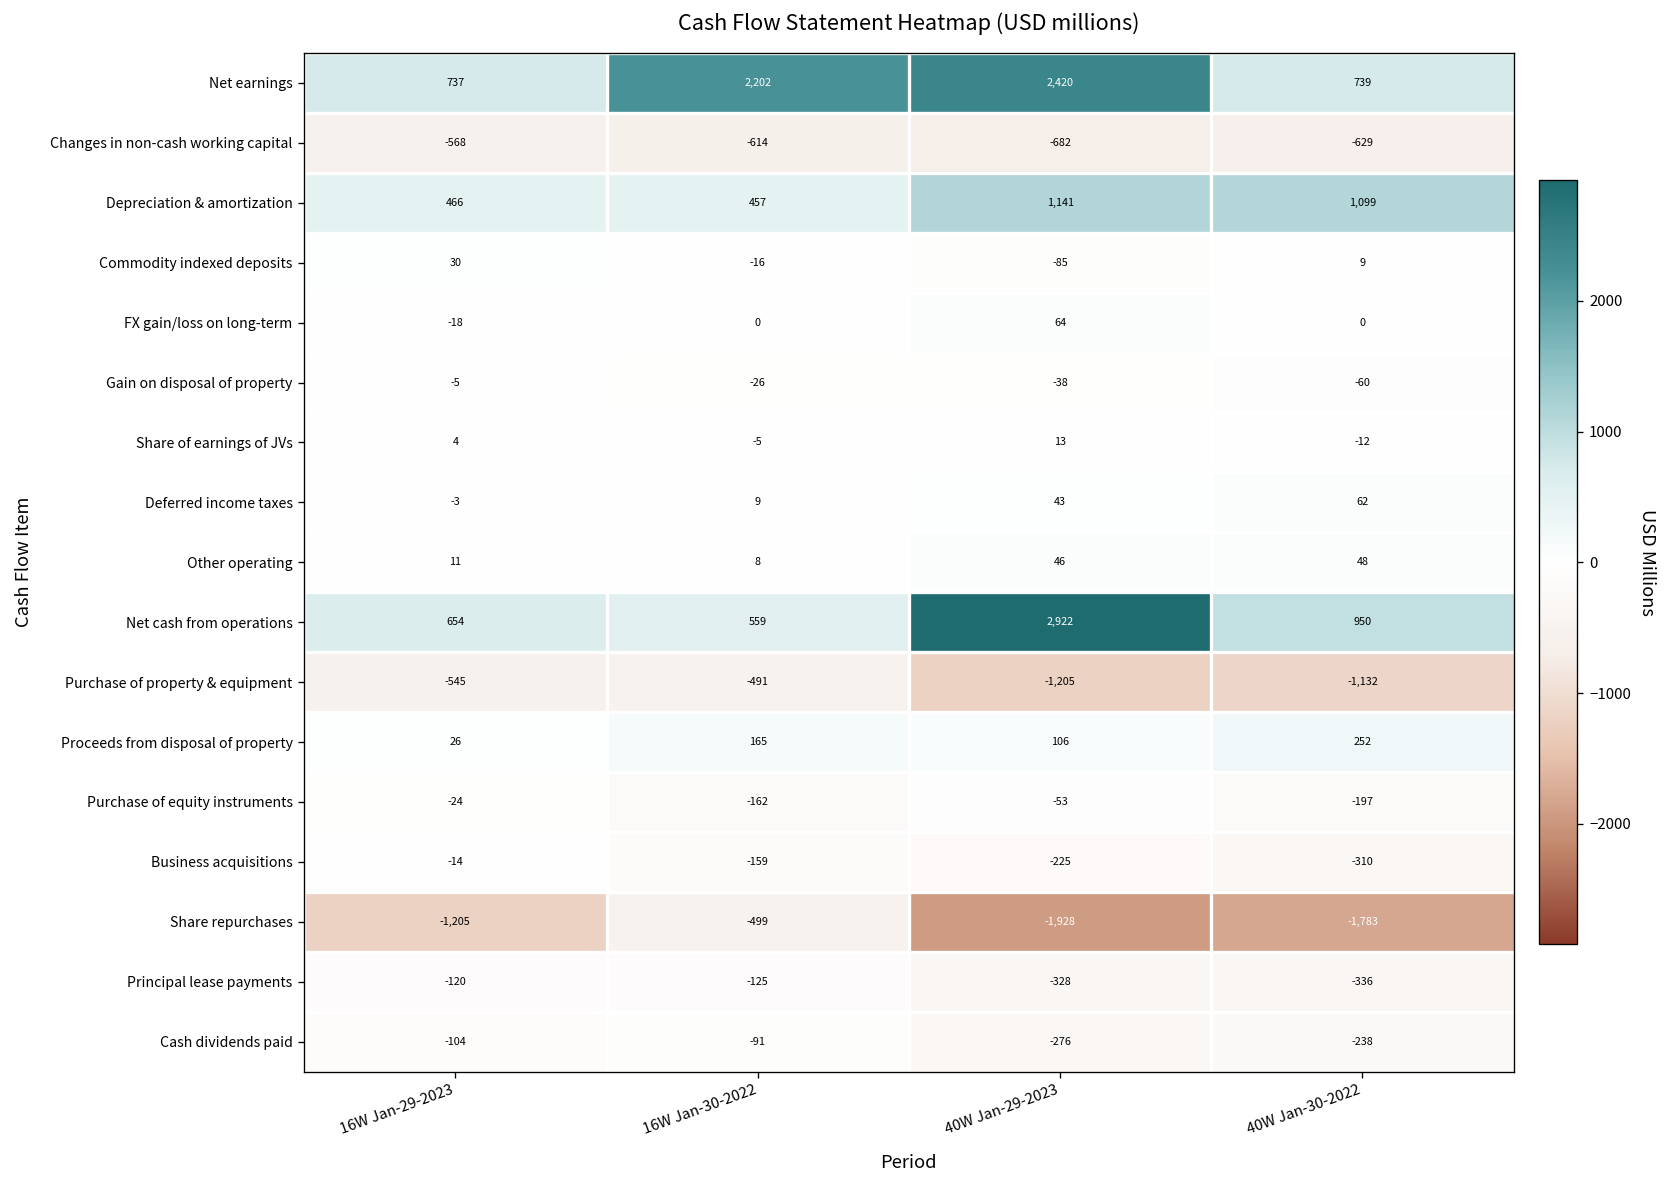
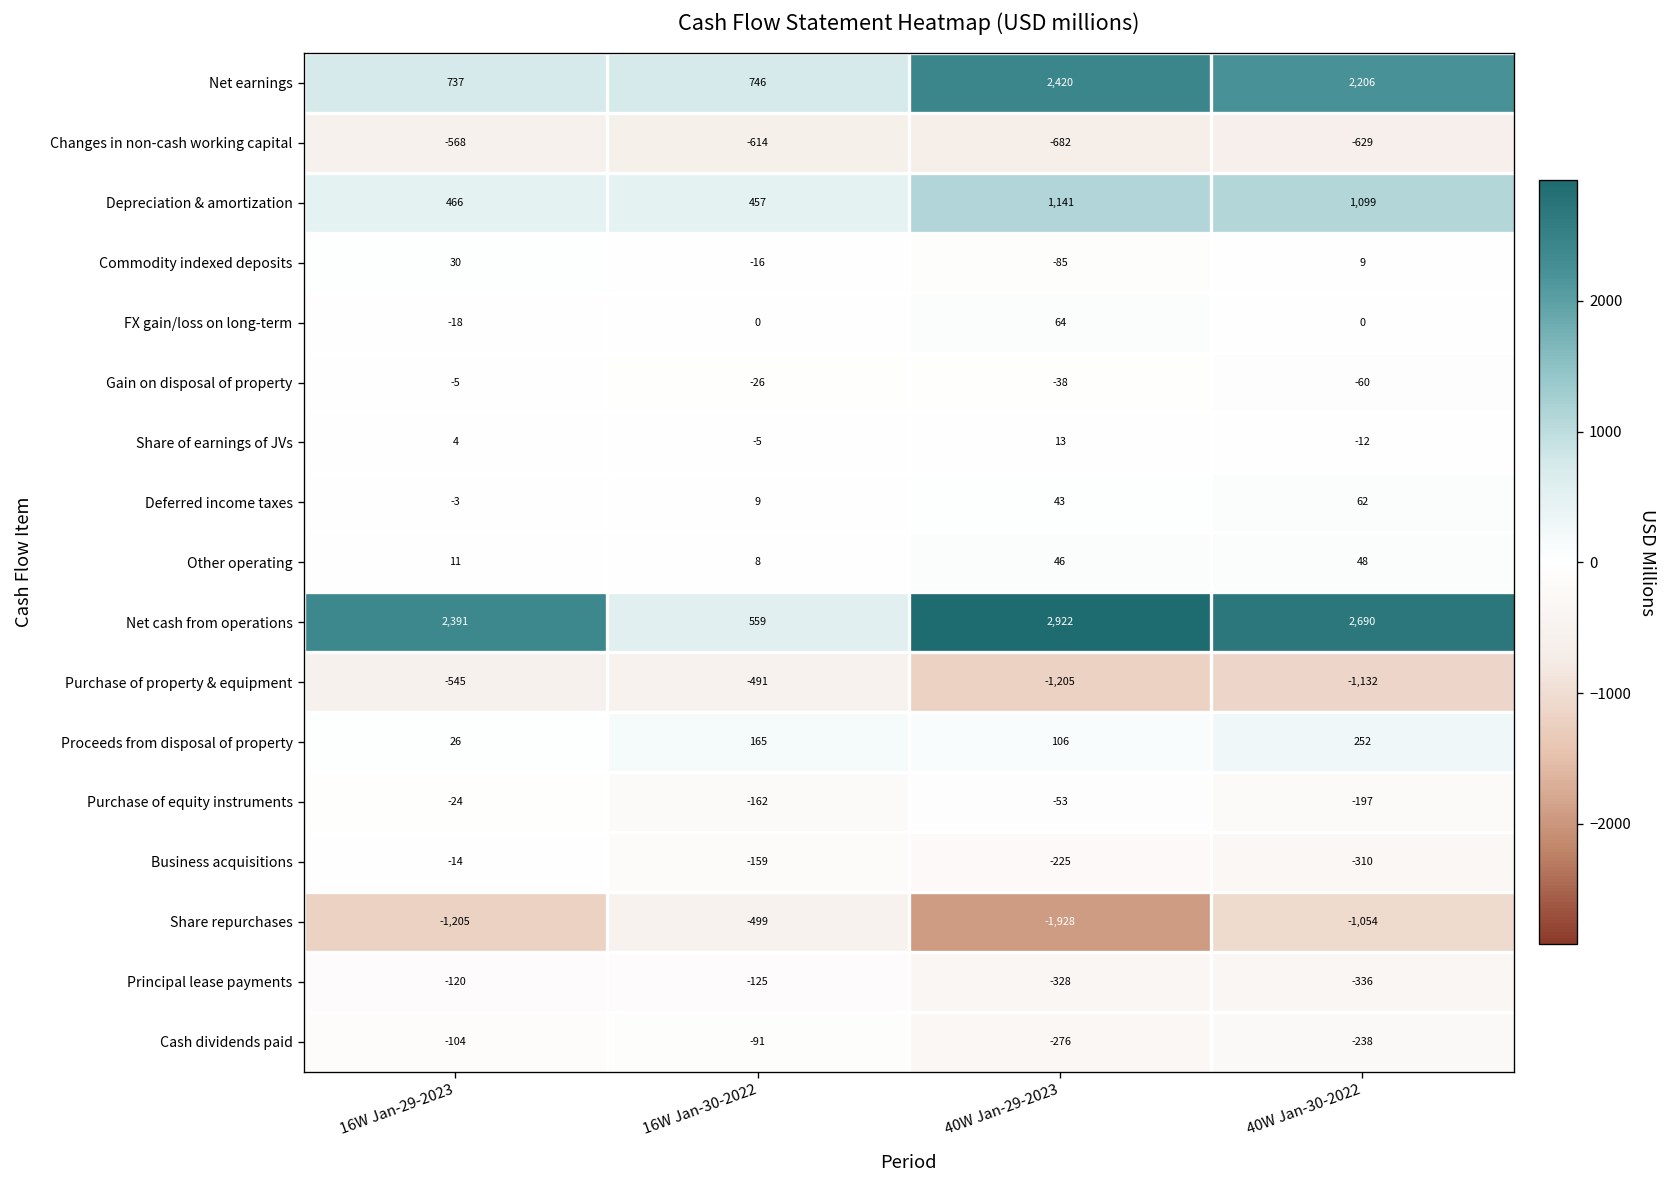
  {
    "Net earnings": {
      "16W Jan-29-2023": "737",
-     "16W Jan-30-2022": "2,202",
+     "16W Jan-30-2022": "746",
      "40W Jan-29-2023": "2,420",
-     "40W Jan-30-2022": "739"
+     "40W Jan-30-2022": "2,206"
    },
    "Changes in non-cash working capital": {
      "16W Jan-29-2023": "-568",
      "16W Jan-30-2022": "-614",
      "40W Jan-29-2023": "-682",
      "40W Jan-30-2022": "-629"
    },
    "Depreciation & amortization": {
      "16W Jan-29-2023": "466",
      "16W Jan-30-2022": "457",
      "40W Jan-29-2023": "1,141",
      "40W Jan-30-2022": "1,099"
    },
    "Commodity indexed deposits": {
      "16W Jan-29-2023": "30",
      "16W Jan-30-2022": "-16",
      "40W Jan-29-2023": "-85",
      "40W Jan-30-2022": "9"
    },
    "FX gain/loss on long-term": {
      "16W Jan-29-2023": "-18",
      "16W Jan-30-2022": "0",
      "40W Jan-29-2023": "64",
      "40W Jan-30-2022": "0"
    },
    "Gain on disposal of property": {
      "16W Jan-29-2023": "-5",
      "16W Jan-30-2022": "-26",
      "40W Jan-29-2023": "-38",
      "40W Jan-30-2022": "-60"
    },
    "Share of earnings of JVs": {
      "16W Jan-29-2023": "4",
      "16W Jan-30-2022": "-5",
      "40W Jan-29-2023": "13",
      "40W Jan-30-2022": "-12"
    },
    "Deferred income taxes": {
      "16W Jan-29-2023": "-3",
      "16W Jan-30-2022": "9",
      "40W Jan-29-2023": "43",
      "40W Jan-30-2022": "62"
    },
    "Other operating": {
      "16W Jan-29-2023": "11",
      "16W Jan-30-2022": "8",
      "40W Jan-29-2023": "46",
      "40W Jan-30-2022": "48"
    },
    "Net cash from operations": {
-     "16W Jan-29-2023": "654",
+     "16W Jan-29-2023": "2,391",
      "16W Jan-30-2022": "559",
      "40W Jan-29-2023": "2,922",
-     "40W Jan-30-2022": "950"
+     "40W Jan-30-2022": "2,690"
    },
    "Purchase of property & equipment": {
      "16W Jan-29-2023": "-545",
      "16W Jan-30-2022": "-491",
      "40W Jan-29-2023": "-1,205",
      "40W Jan-30-2022": "-1,132"
    },
    "Proceeds from disposal of property": {
      "16W Jan-29-2023": "26",
      "16W Jan-30-2022": "165",
      "40W Jan-29-2023": "106",
      "40W Jan-30-2022": "252"
    },
    "Purchase of equity instruments": {
      "16W Jan-29-2023": "-24",
      "16W Jan-30-2022": "-162",
      "40W Jan-29-2023": "-53",
      "40W Jan-30-2022": "-197"
    },
    "Business acquisitions": {
      "16W Jan-29-2023": "-14",
      "16W Jan-30-2022": "-159",
      "40W Jan-29-2023": "-225",
      "40W Jan-30-2022": "-310"
    },
    "Share repurchases": {
      "16W Jan-29-2023": "-1,205",
      "16W Jan-30-2022": "-499",
      "40W Jan-29-2023": "-1,928",
-     "40W Jan-30-2022": "-1,783"
+     "40W Jan-30-2022": "-1,054"
    },
    "Principal lease payments": {
      "16W Jan-29-2023": "-120",
      "16W Jan-30-2022": "-125",
      "40W Jan-29-2023": "-328",
      "40W Jan-30-2022": "-336"
    },
    "Cash dividends paid": {
      "16W Jan-29-2023": "-104",
      "16W Jan-30-2022": "-91",
      "40W Jan-29-2023": "-276",
      "40W Jan-30-2022": "-238"
    }
  }
